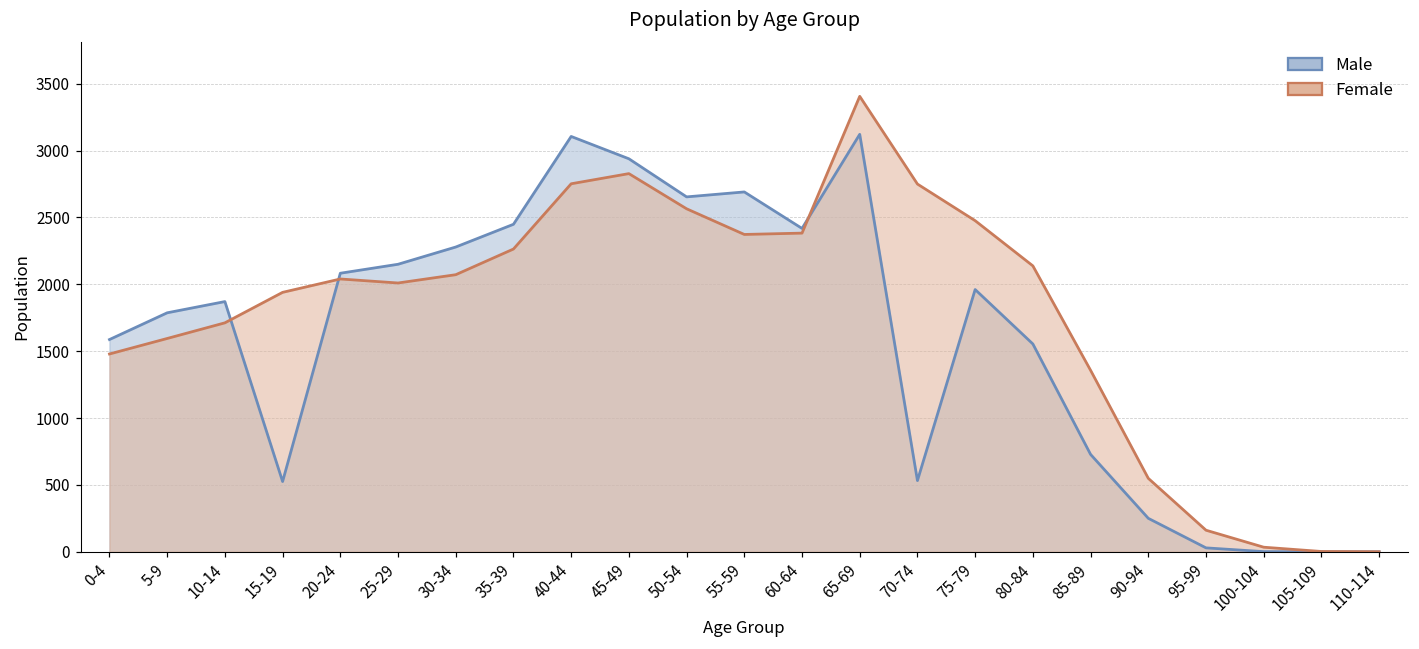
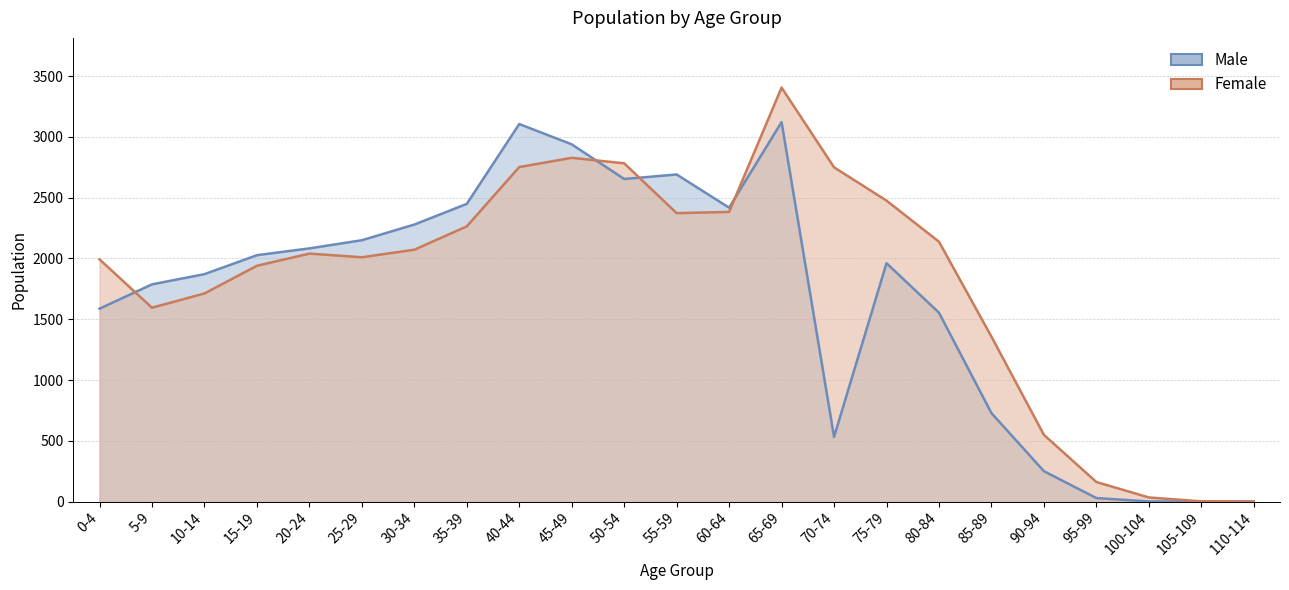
  {
    "Male": {
      "0-4": 1590,
      "5-9": 1790,
      "10-14": 1870,
-     "15-19": 530,
+     "15-19": 2030,
      "20-24": 2080,
      "25-29": 2150,
      "30-34": 2280,
      "35-39": 2450,
      "40-44": 3110,
      "45-49": 2940,
      "50-54": 2650,
      "55-59": 2690,
      "60-64": 2420,
      "65-69": 3120,
      "70-74": 530,
      "75-79": 1960,
      "80-84": 1550,
      "85-89": 730,
      "90-94": 250,
      "95-99": 30,
      "100-104": 0
    },
    "Female": {
-     "0-4": 1480,
+     "0-4": 1990,
      "5-9": 1600,
      "10-14": 1710,
      "15-19": 1940,
      "20-24": 2040,
      "25-29": 2010,
      "30-34": 2070,
      "35-39": 2260,
      "40-44": 2750,
      "45-49": 2830,
-     "50-54": 2570,
+     "50-54": 2780,
      "55-59": 2370,
      "60-64": 2380,
      "65-69": 3410,
      "70-74": 2750,
      "75-79": 2480,
      "80-84": 2140,
      "85-89": 1360,
      "90-94": 550,
      "95-99": 160,
      "100-104": 30
    }
  }
